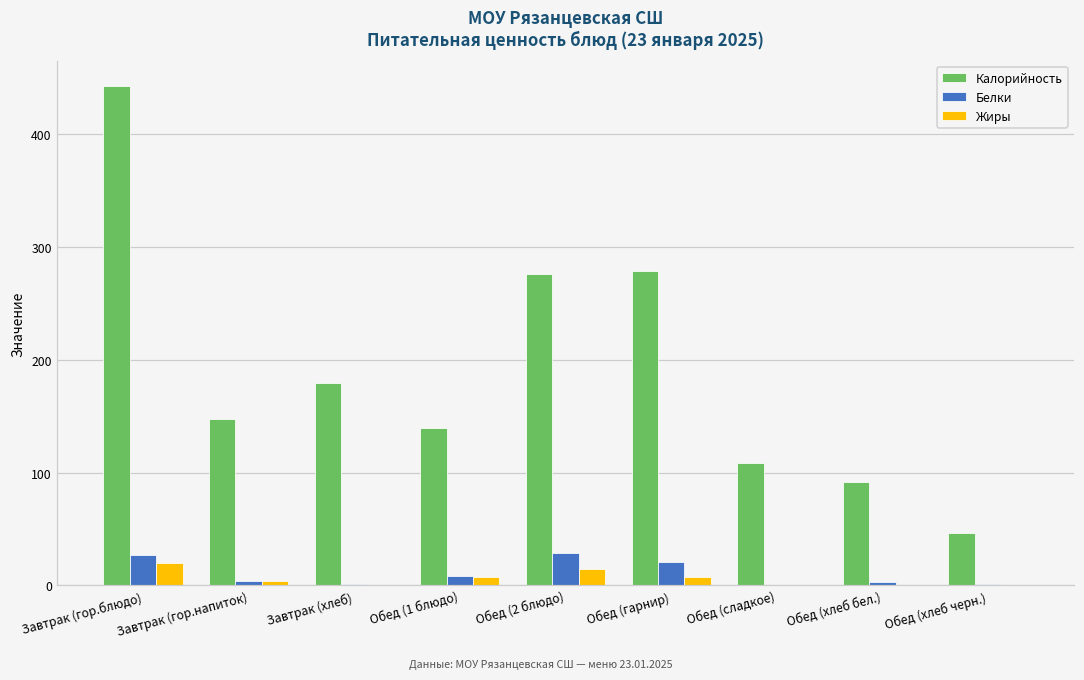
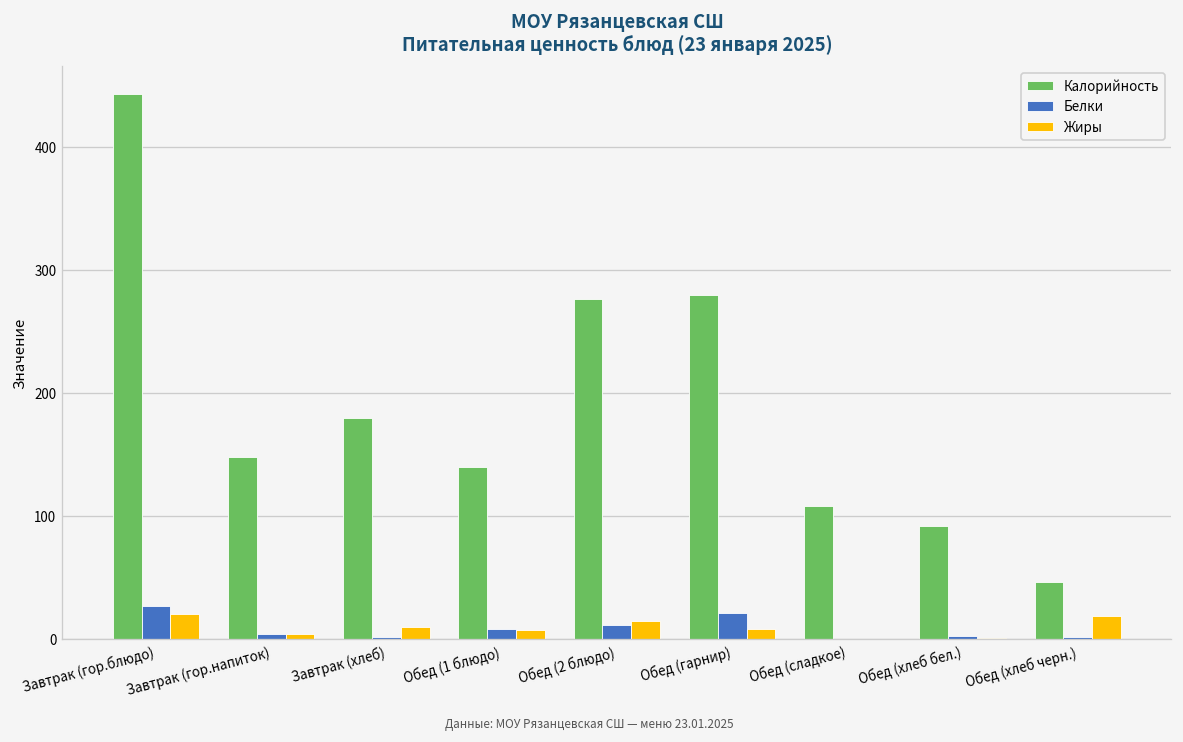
  {
    "Калорийность": {
      "Завтрак (гор.блюдо)": 443,
      "Завтрак (гор.напиток)": 148,
      "Завтрак (хлеб)": 179,
      "Обед (1 блюдо)": 140,
      "Обед (2 блюдо)": 276,
      "Обед (гарнир)": 279,
      "Обед (сладкое)": 108,
      "Обед (хлеб бел.)": 92,
      "Обед (хлеб черн.)": 46
    },
    "Белки": {
      "Завтрак (гор.блюдо)": 27,
      "Завтрак (гор.напиток)": 4,
      "Обед (1 блюдо)": 8,
-     "Обед (2 блюдо)": 29,
+     "Обед (2 блюдо)": 11,
      "Обед (гарнир)": 21,
      "Обед (хлеб бел.)": 3
    },
    "Жиры": {
      "Завтрак (гор.блюдо)": 20,
      "Завтрак (гор.напиток)": 4,
-     "Завтрак (хлеб)": 0,
+     "Завтрак (хлеб)": 10,
      "Обед (1 блюдо)": 7,
      "Обед (2 блюдо)": 14,
      "Обед (гарнир)": 8,
      "Обед (сладкое)": 0,
-     "Обед (хлеб черн.)": 0
+     "Обед (хлеб черн.)": 19
    }
  }
